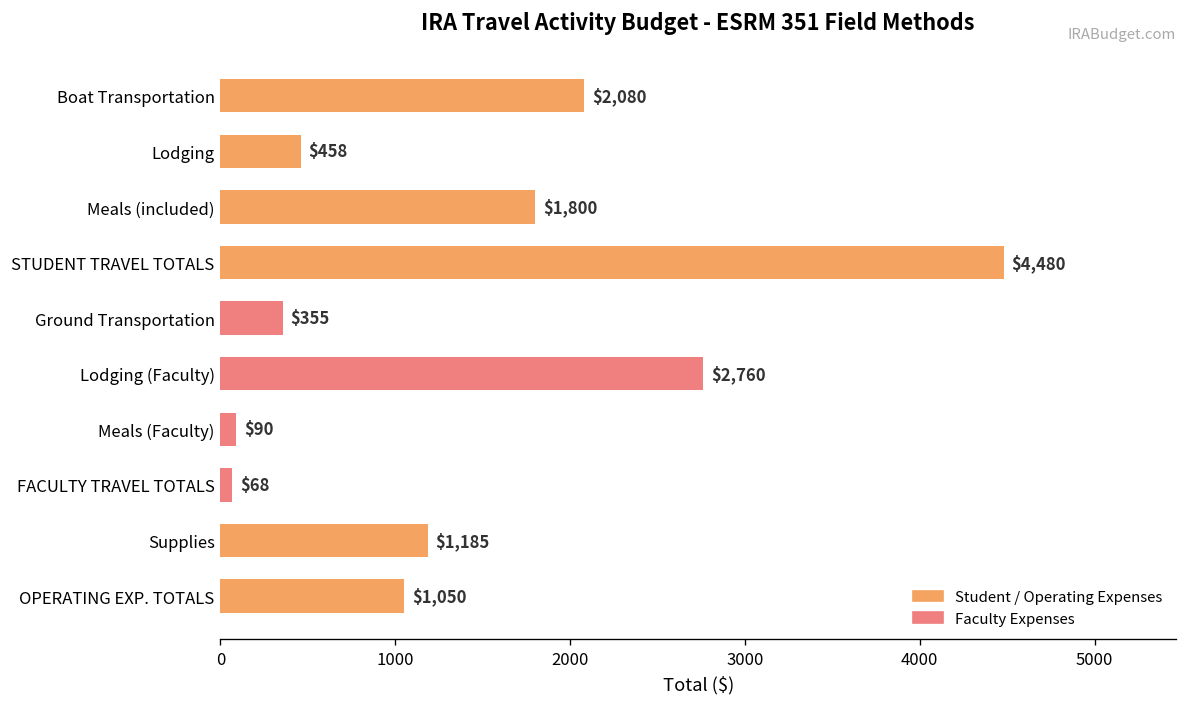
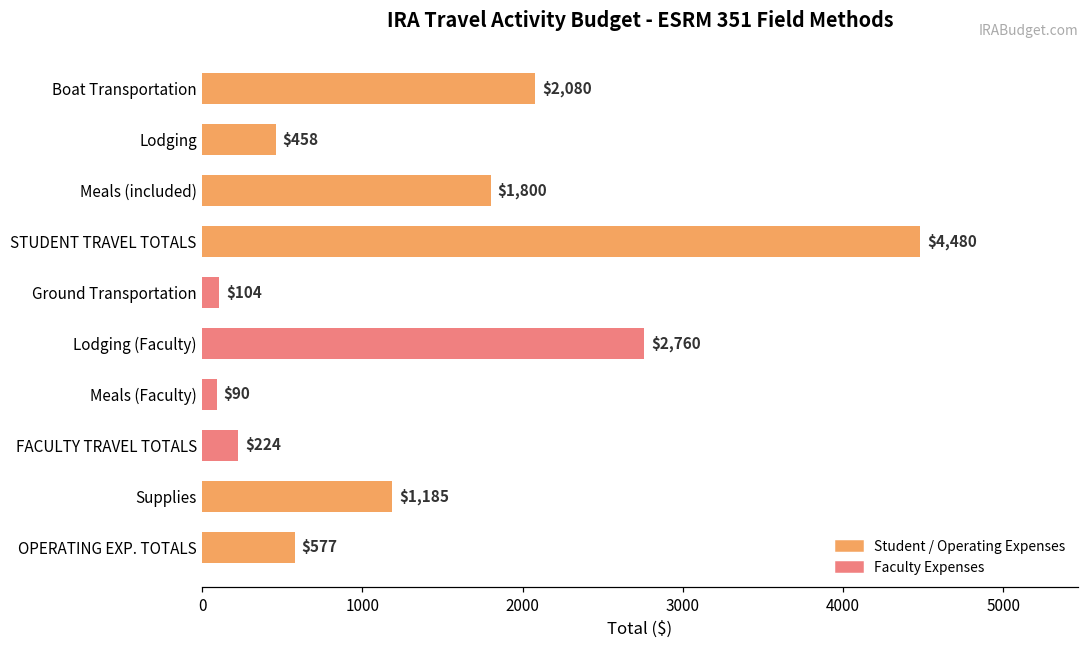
  {
    "Boat Transportation": "$2,080",
    "Lodging": "$458",
    "Meals (included)": "$1,800",
    "STUDENT TRAVEL TOTALS": "$4,480",
-   "Ground Transportation": "$355",
+   "Ground Transportation": "$104",
    "Lodging (Faculty)": "$2,760",
    "Meals (Faculty)": "$90",
-   "FACULTY TRAVEL TOTALS": "$68",
+   "FACULTY TRAVEL TOTALS": "$224",
    "Supplies": "$1,185",
-   "OPERATING EXP. TOTALS": "$1,050"
+   "OPERATING EXP. TOTALS": "$577"
  }
